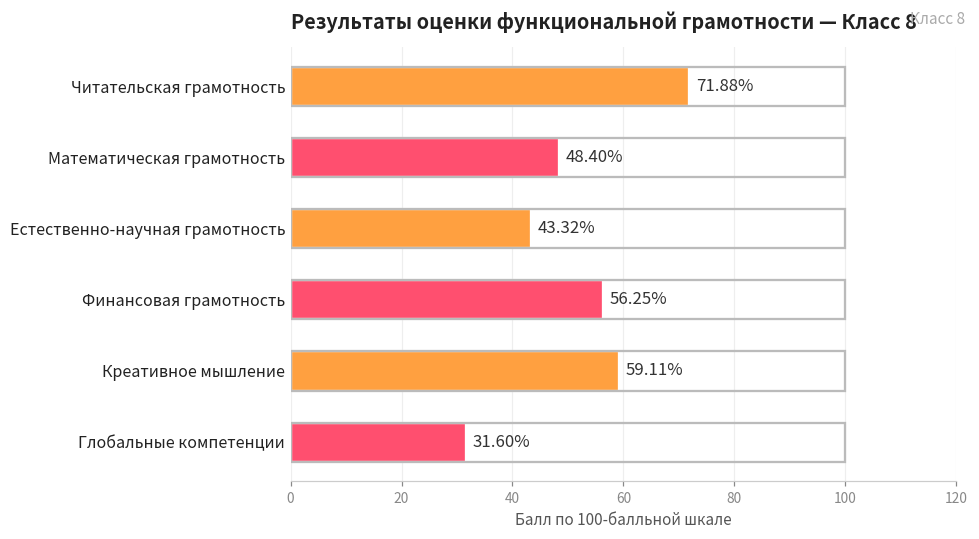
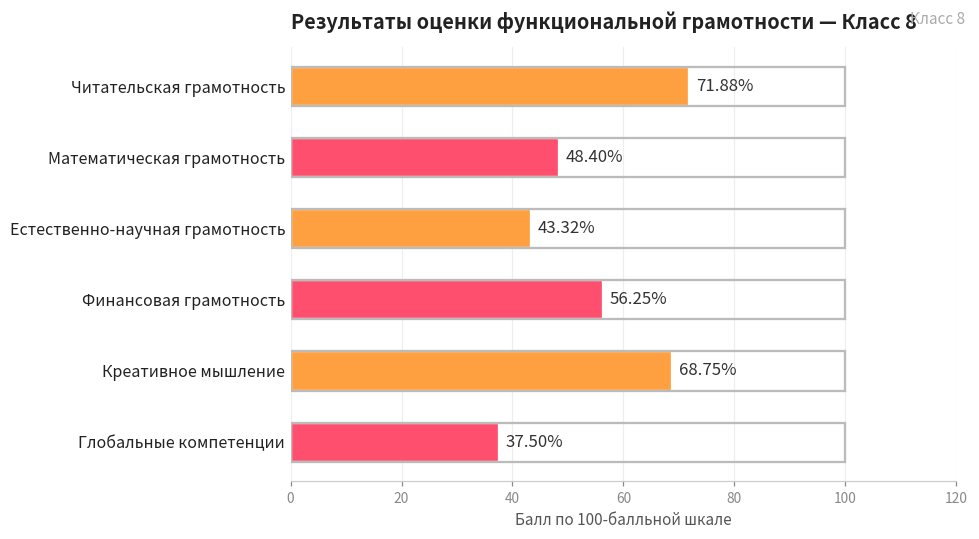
  {
    "Читательская грамотность": "71.88%",
    "Математическая грамотность": "48.40%",
    "Естественно-научная грамотность": "43.32%",
    "Финансовая грамотность": "56.25%",
-   "Креативное мышление": "59.11%",
-   "Глобальные компетенции": "31.60%"
+   "Креативное мышление": "68.75%",
+   "Глобальные компетенции": "37.50%"
  }
